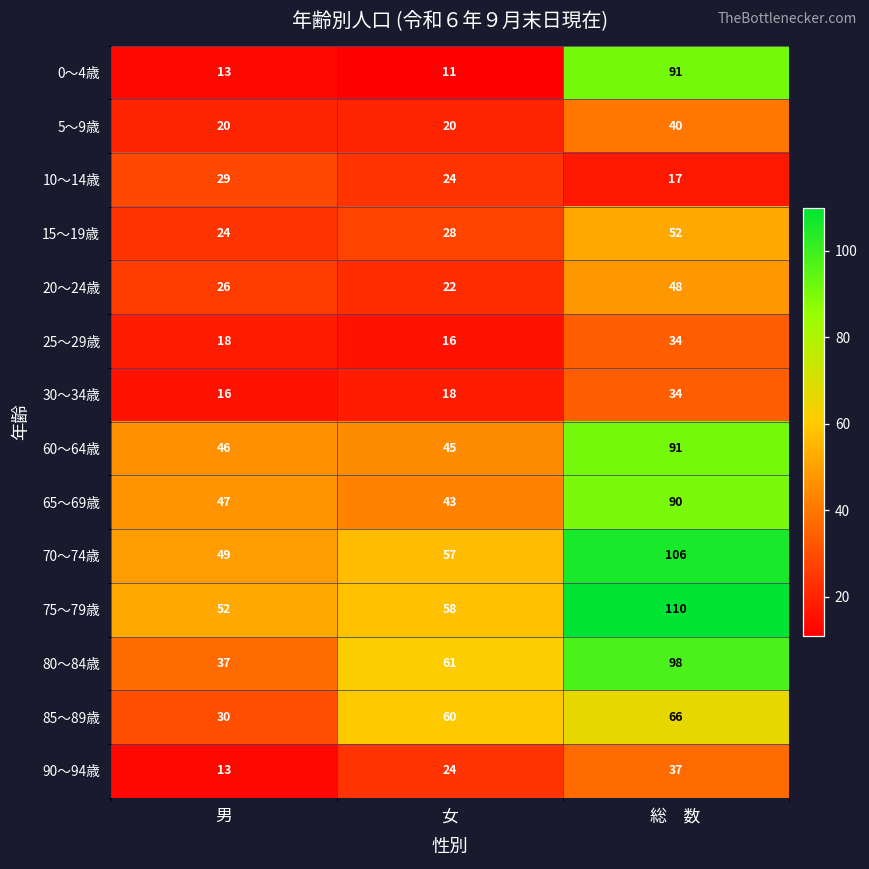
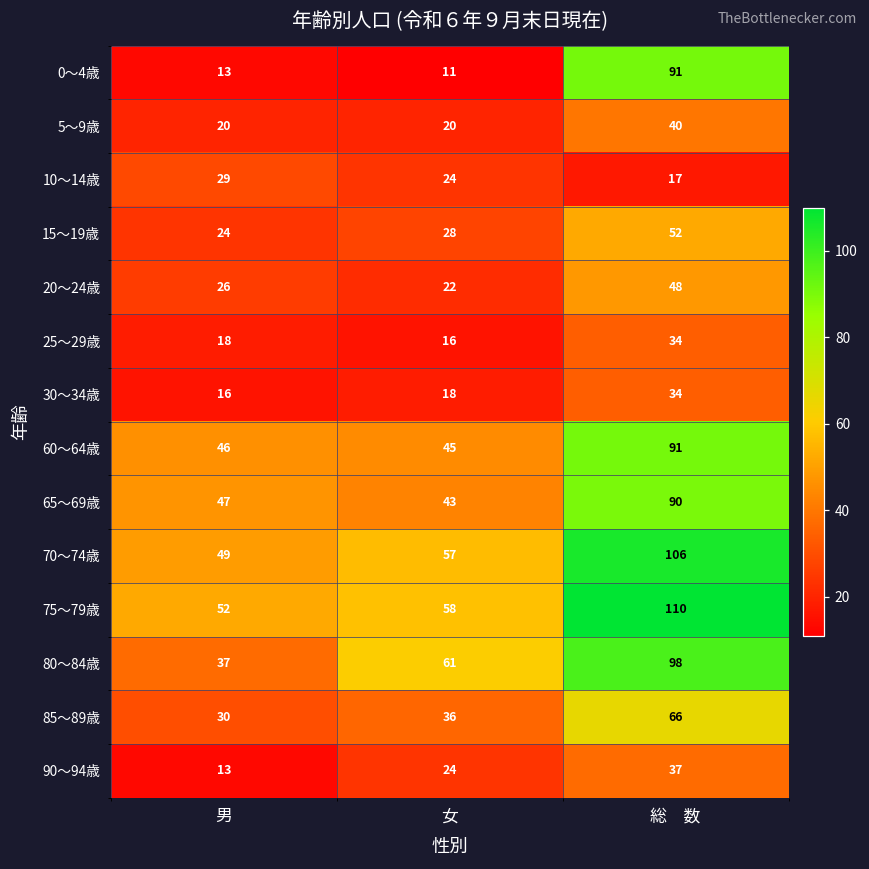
  {
    "0～4歳": {
      "男": 13,
      "女": 11,
      "総 数": 91
    },
    "5～9歳": {
      "男": 20,
      "女": 20,
      "総 数": 40
    },
    "10～14歳": {
      "男": 29,
      "女": 24,
      "総 数": 17
    },
    "15～19歳": {
      "男": 24,
      "女": 28,
      "総 数": 52
    },
    "20～24歳": {
      "男": 26,
      "女": 22,
      "総 数": 48
    },
    "25～29歳": {
      "男": 18,
      "女": 16,
      "総 数": 34
    },
    "30～34歳": {
      "男": 16,
      "女": 18,
      "総 数": 34
    },
    "60～64歳": {
      "男": 46,
      "女": 45,
      "総 数": 91
    },
    "65～69歳": {
      "男": 47,
      "女": 43,
      "総 数": 90
    },
    "70～74歳": {
      "男": 49,
      "女": 57,
      "総 数": 106
    },
    "75～79歳": {
      "男": 52,
      "女": 58,
      "総 数": 110
    },
    "80～84歳": {
      "男": 37,
      "女": 61,
      "総 数": 98
    },
    "85～89歳": {
      "男": 30,
-     "女": 60,
+     "女": 36,
      "総 数": 66
    },
    "90～94歳": {
      "男": 13,
      "女": 24,
      "総 数": 37
    }
  }
